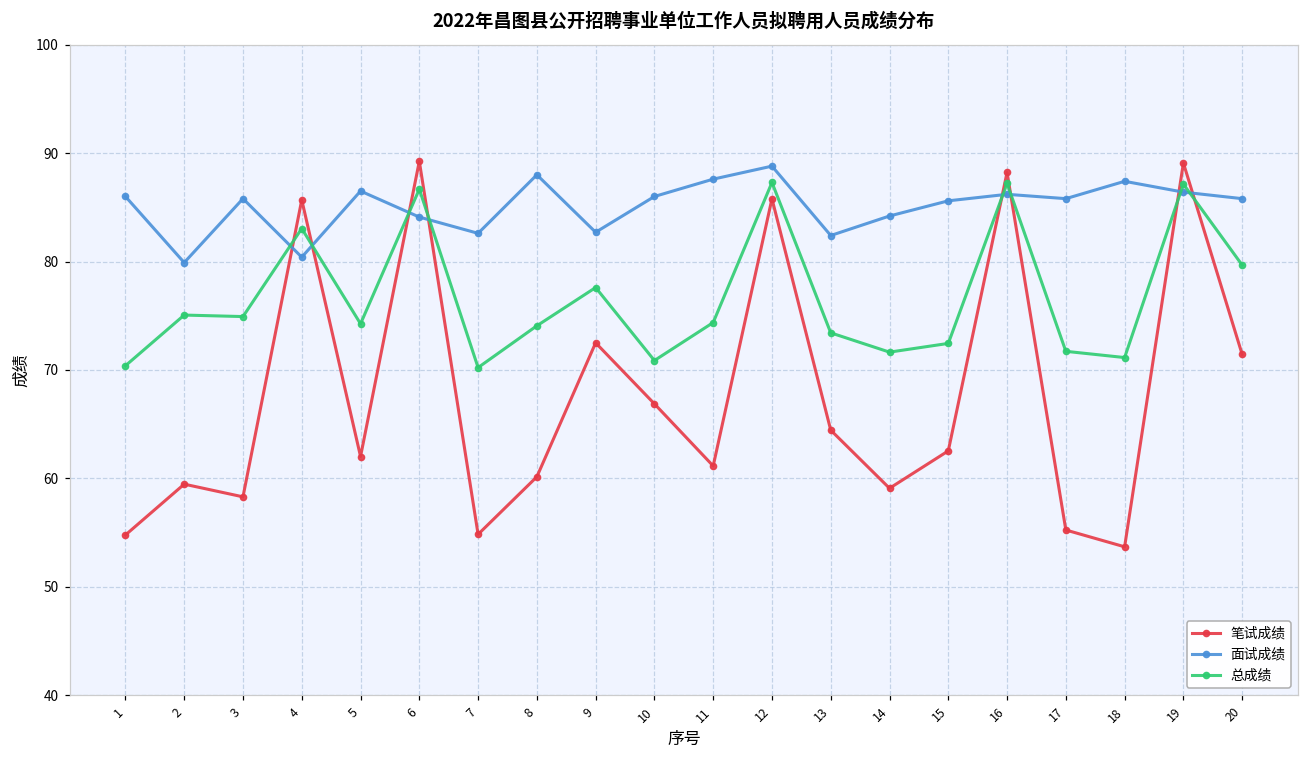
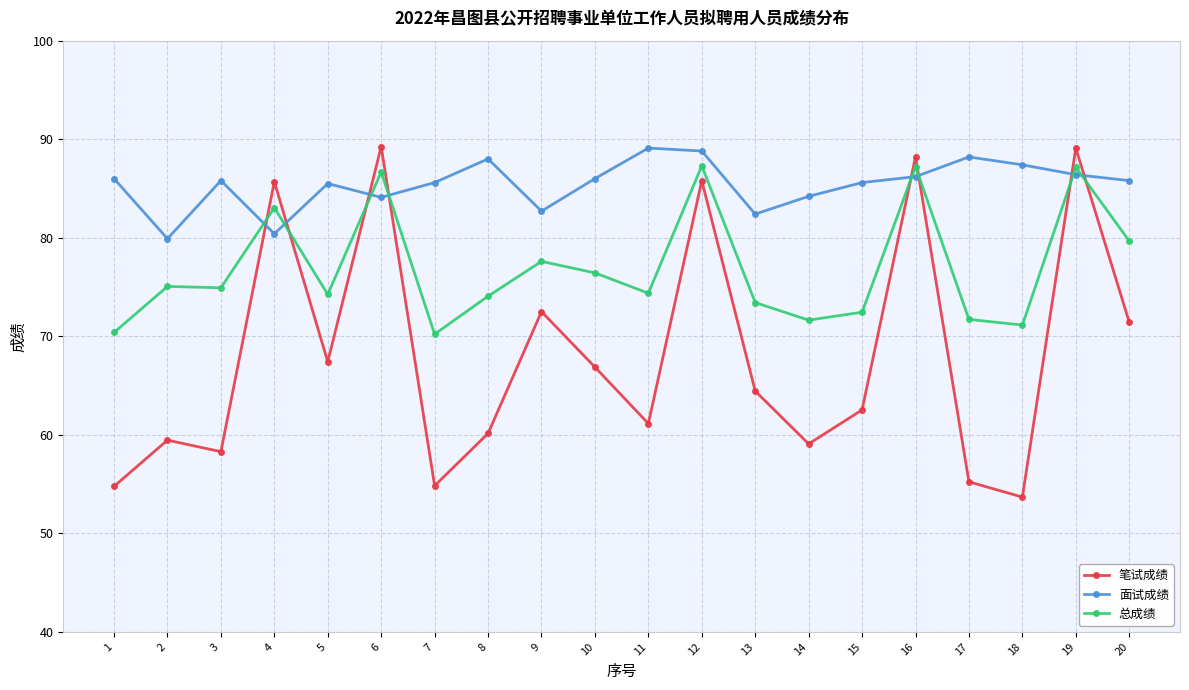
  {
    "笔试成绩": {
      "1": 55,
      "2": 59,
      "3": 58,
      "4": 86,
-     "5": 62,
+     "5": 67,
      "6": 89,
      "7": 55,
      "8": 60,
      "9": 73,
      "10": 67,
      "11": 61,
      "12": 86,
      "13": 64,
      "14": 59,
      "15": 63,
      "16": 88,
      "17": 55,
      "18": 54,
      "19": 89,
      "20": 71
    },
    "面试成绩": {
      "1": 86,
      "2": 80,
      "3": 86,
      "4": 80,
-     "5": 87,
+     "5": 86,
      "6": 84,
-     "7": 83,
+     "7": 86,
      "8": 88,
      "9": 83,
      "10": 86,
-     "11": 88,
+     "11": 89,
      "12": 89,
      "13": 82,
      "14": 84,
      "15": 86,
      "16": 86,
-     "17": 86,
+     "17": 88,
      "18": 87,
      "19": 86,
      "20": 86
    },
    "总成绩": {
      "1": 70,
      "2": 75,
      "3": 75,
      "4": 83,
      "5": 74,
      "6": 87,
      "7": 70,
      "8": 74,
      "9": 78,
-     "10": 71,
+     "10": 76,
      "11": 74,
      "12": 87,
      "13": 73,
      "14": 72,
      "15": 72,
      "16": 87,
      "17": 72,
      "18": 71,
      "19": 87,
      "20": 80
    }
  }
